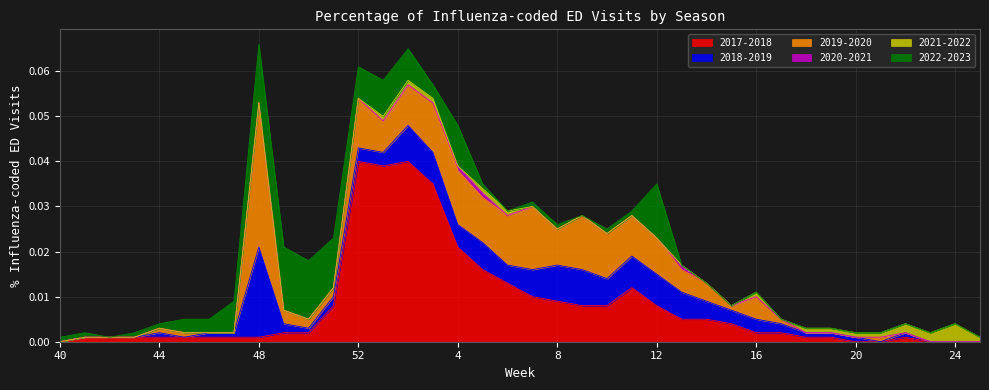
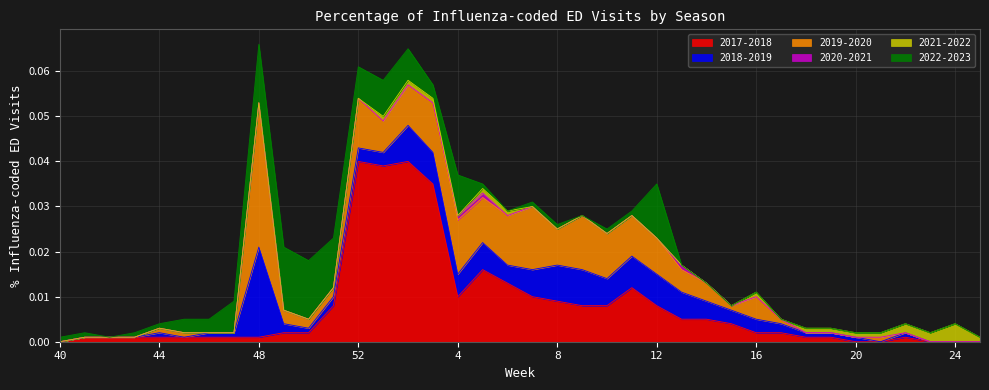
  {
    "2017-2018": {
      "44": 0.001,
      "48": 0.001,
      "52": 0.040,
-     "4": 0.021,
+     "4": 0.010,
      "8": 0.009,
      "12": 0.008,
      "16": 0.002,
      "20": 0.000
    },
    "2018-2019": {
      "44": 0.001,
      "48": 0.020,
      "52": 0.003,
      "4": 0.005,
      "8": 0.008,
      "12": 0.007,
      "16": 0.003
    },
    "2019-2020": {
      "4": 0.012
    },
    "2022-2023": {
      "40": 0.001,
      "44": 0.001,
      "48": 0.013,
      "52": 0.007,
      "4": 0.009,
      "8": 0.001,
      "12": 0.012
    }
  }
